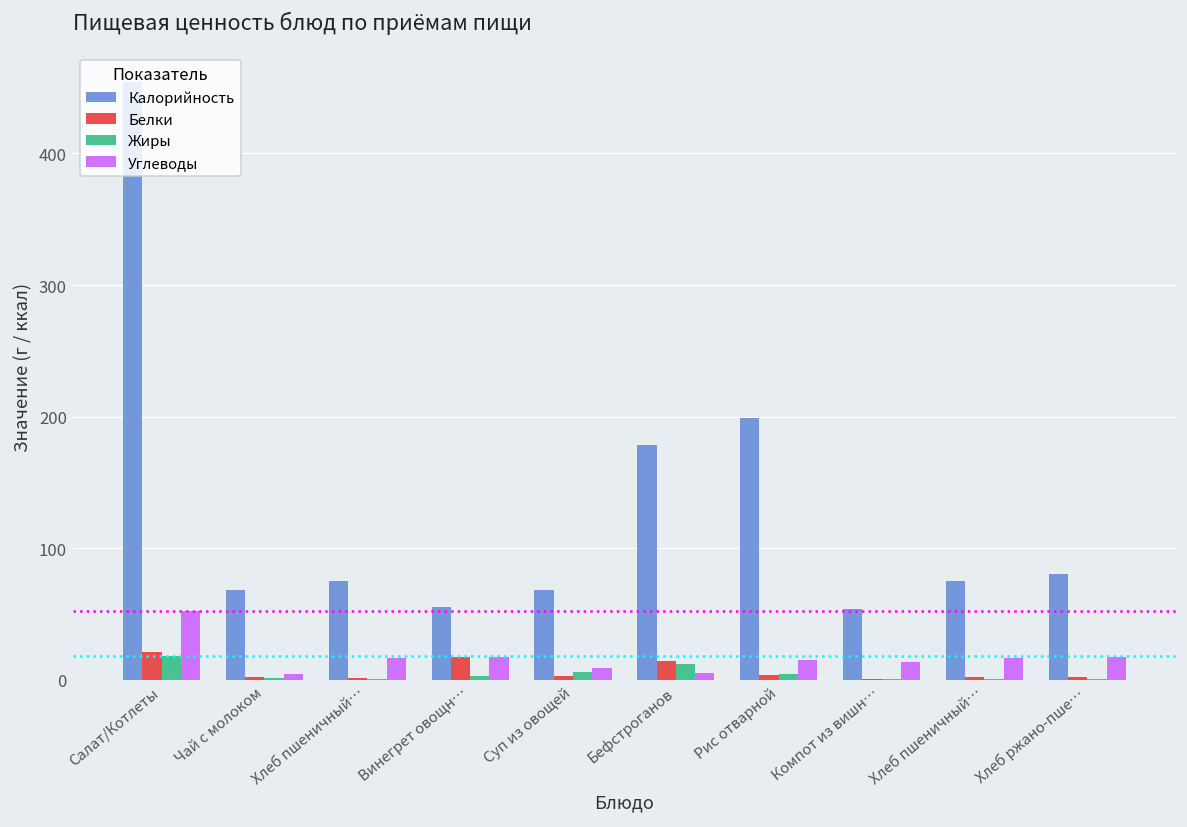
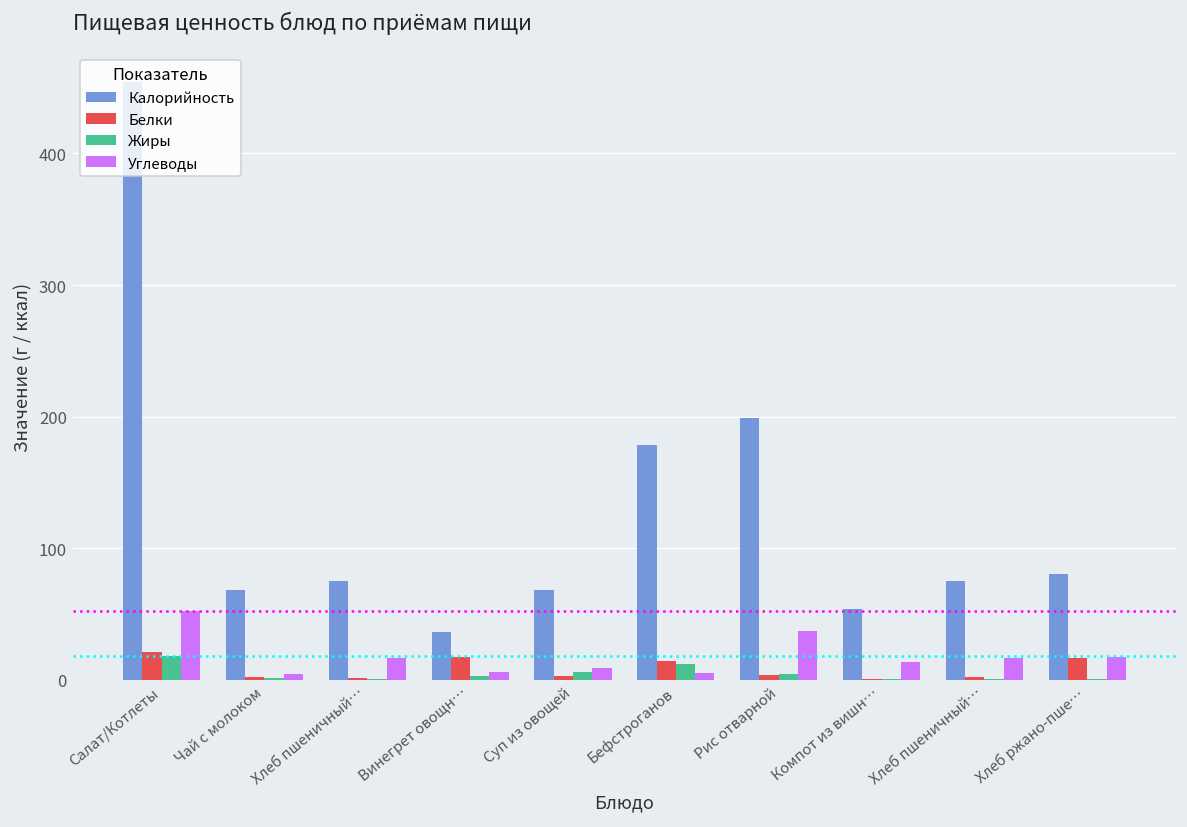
  {
    "Калорийность": {
      "Чай с молоком": 68,
-     "Винегрет овощн…": 55,
+     "Винегрет овощн…": 36,
      "Суп из овощей": 68,
      "Бефстроганов": 178,
      "Рис отварной": 199,
      "Компот из вишн…": 54,
      "Хлеб ржано-пше…": 80
    },
    "Белки": {
      "Салат/Котлеты": 21,
      "Винегрет овощн…": 17,
      "Суп из овощей": 3,
      "Бефстроганов": 14,
      "Рис отварной": 4,
-     "Хлеб ржано-пше…": 2
+     "Хлеб ржано-пше…": 16
    },
    "Жиры": {
      "Салат/Котлеты": 18,
      "Винегрет овощн…": 3,
      "Суп из овощей": 6,
      "Бефстроганов": 12,
      "Рис отварной": 4
    },
    "Углеводы": {
      "Салат/Котлеты": 52,
      "Чай с молоком": 4,
-     "Винегрет овощн…": 17,
+     "Винегрет овощн…": 6,
      "Суп из овощей": 9,
      "Бефстроганов": 5,
-     "Рис отварной": 15,
+     "Рис отварной": 37,
      "Компот из вишн…": 13,
      "Хлеб ржано-пше…": 17
    }
  }
